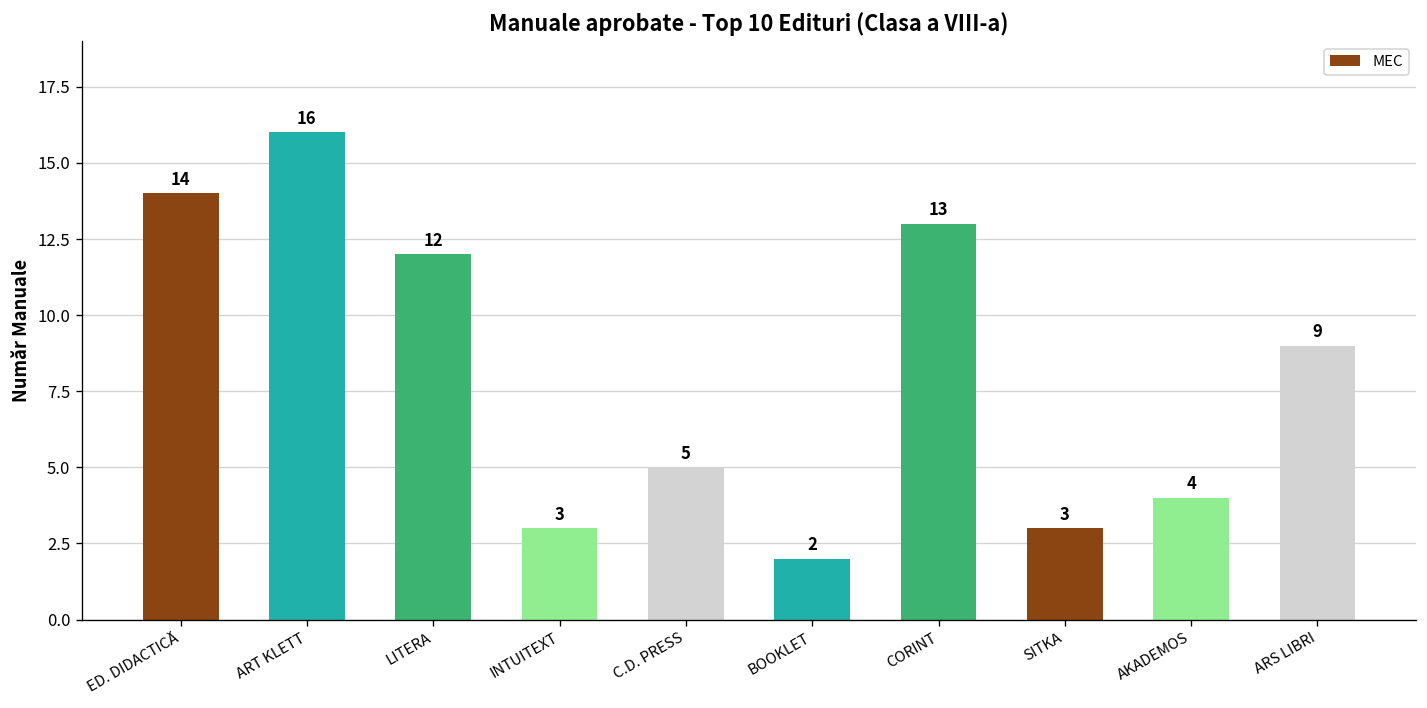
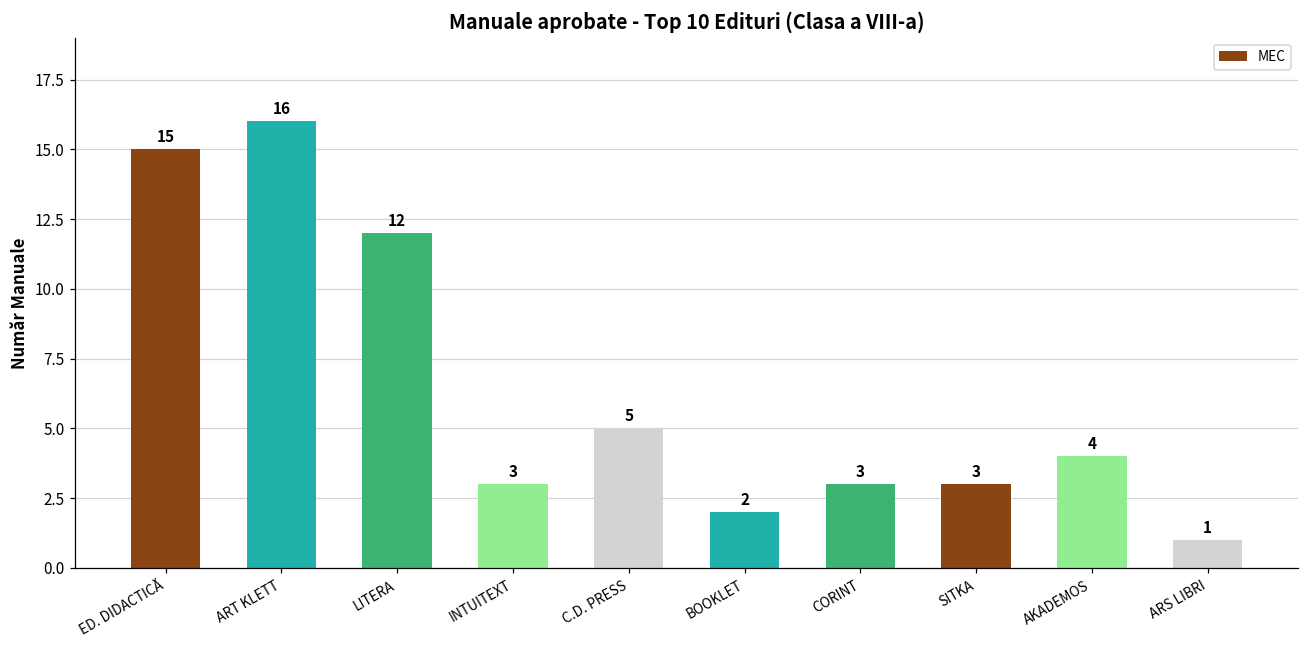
  {
-   "ED. DIDACTICĂ": 14,
+   "ED. DIDACTICĂ": 15,
    "ART KLETT": 16,
    "LITERA": 12,
    "INTUITEXT": 3,
    "C.D. PRESS": 5,
    "BOOKLET": 2,
-   "CORINT": 13,
+   "CORINT": 3,
    "SITKA": 3,
    "AKADEMOS": 4,
-   "ARS LIBRI": 9
+   "ARS LIBRI": 1
  }
